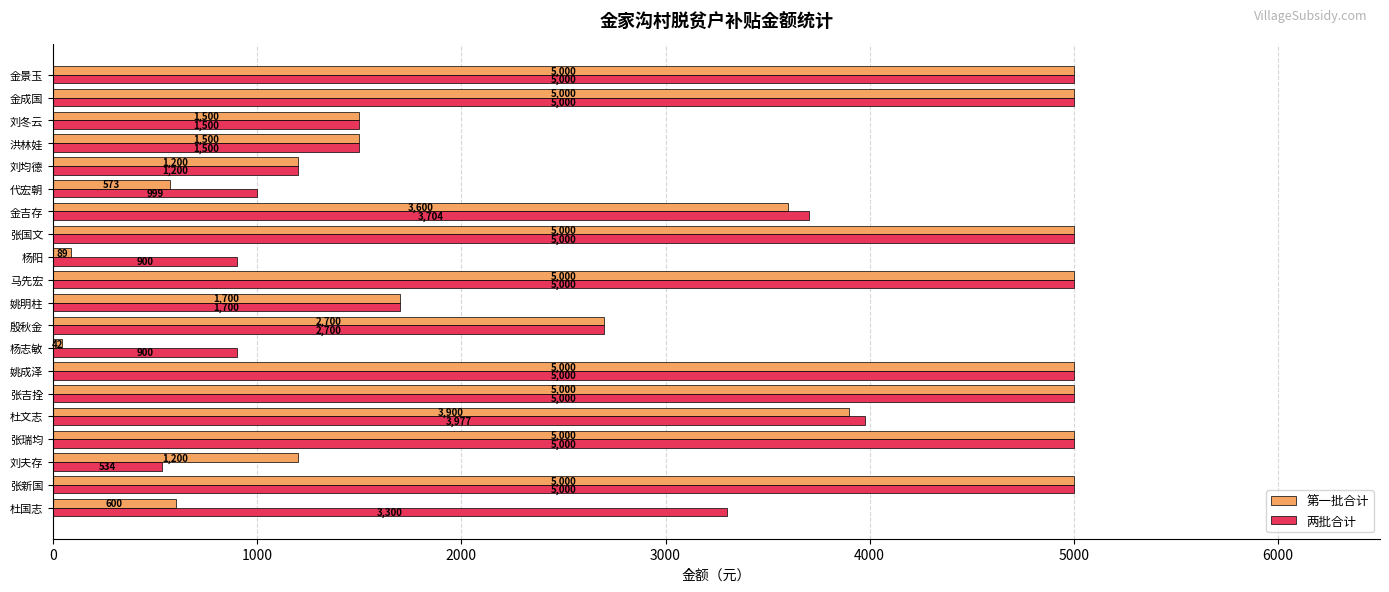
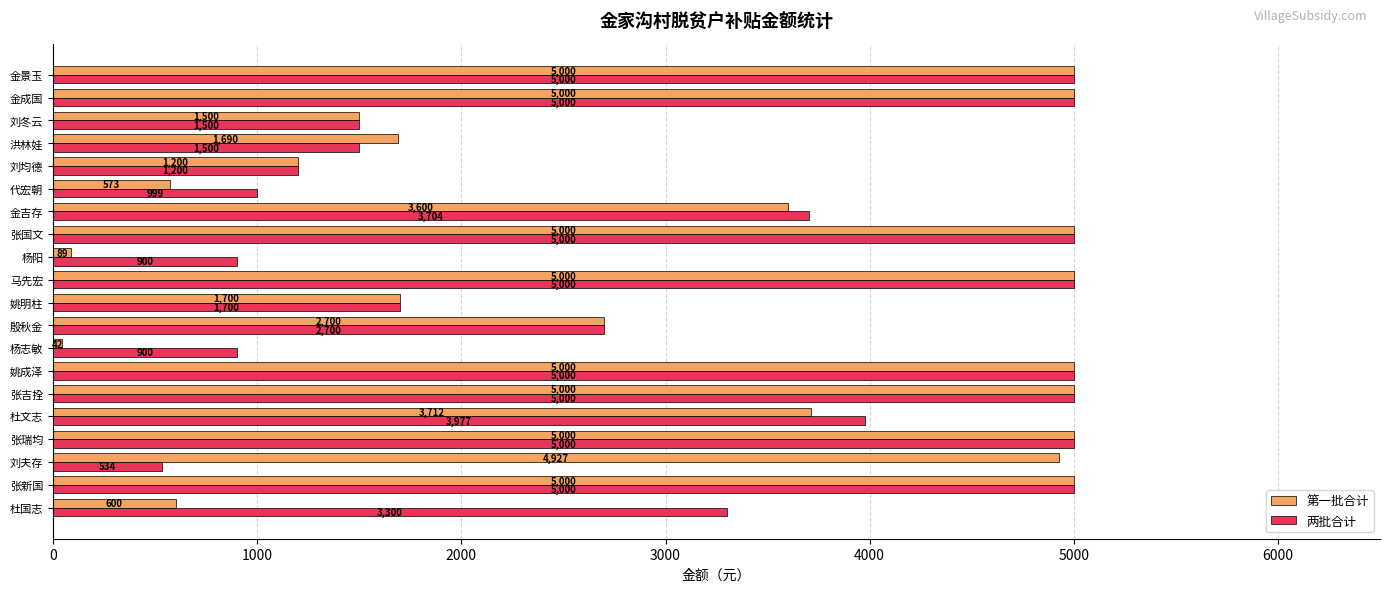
  {
    "第一批合计": {
-     "洪林娃": "1,500",
+     "洪林娃": "1,690",
      "代宏朝": "573",
      "金吉存": "3,600",
      "杨阳": "89",
      "杨志敏": "42",
-     "杜文志": "3,900",
-     "刘夫存": "1,200",
+     "杜文志": "3,712",
+     "刘夫存": "4,927",
      "杜国志": "600"
    },
    "两批合计": {
      "洪林娃": "1,500",
      "代宏朝": "999",
      "金吉存": "3,704",
      "杨阳": "900",
      "杨志敏": "900",
      "杜文志": "3,977",
      "刘夫存": "534",
      "杜国志": "3,300"
    }
  }
